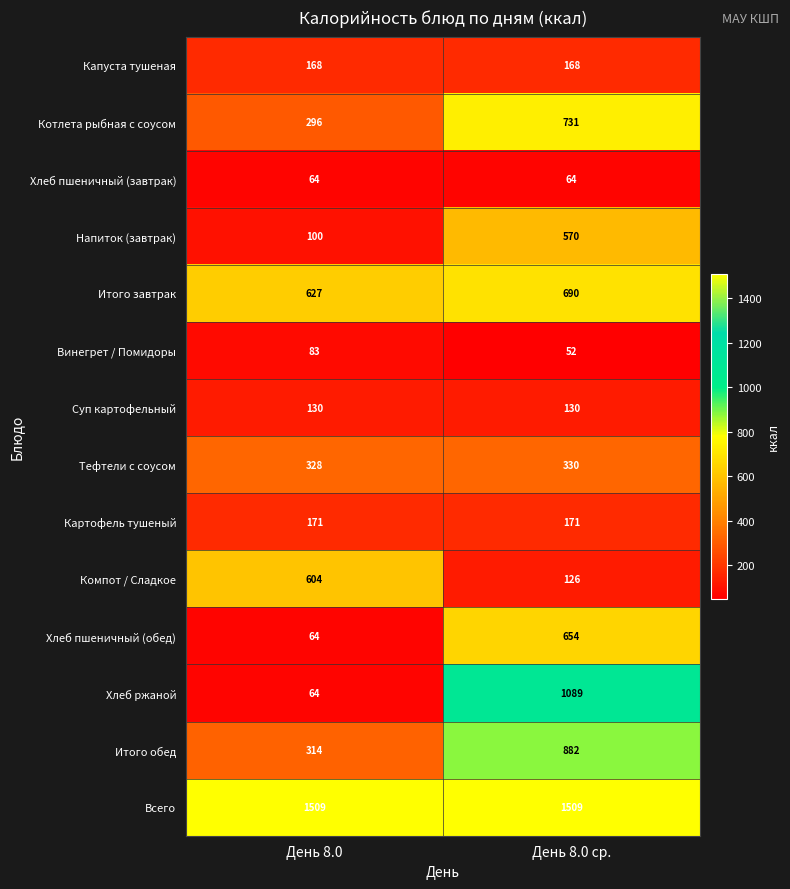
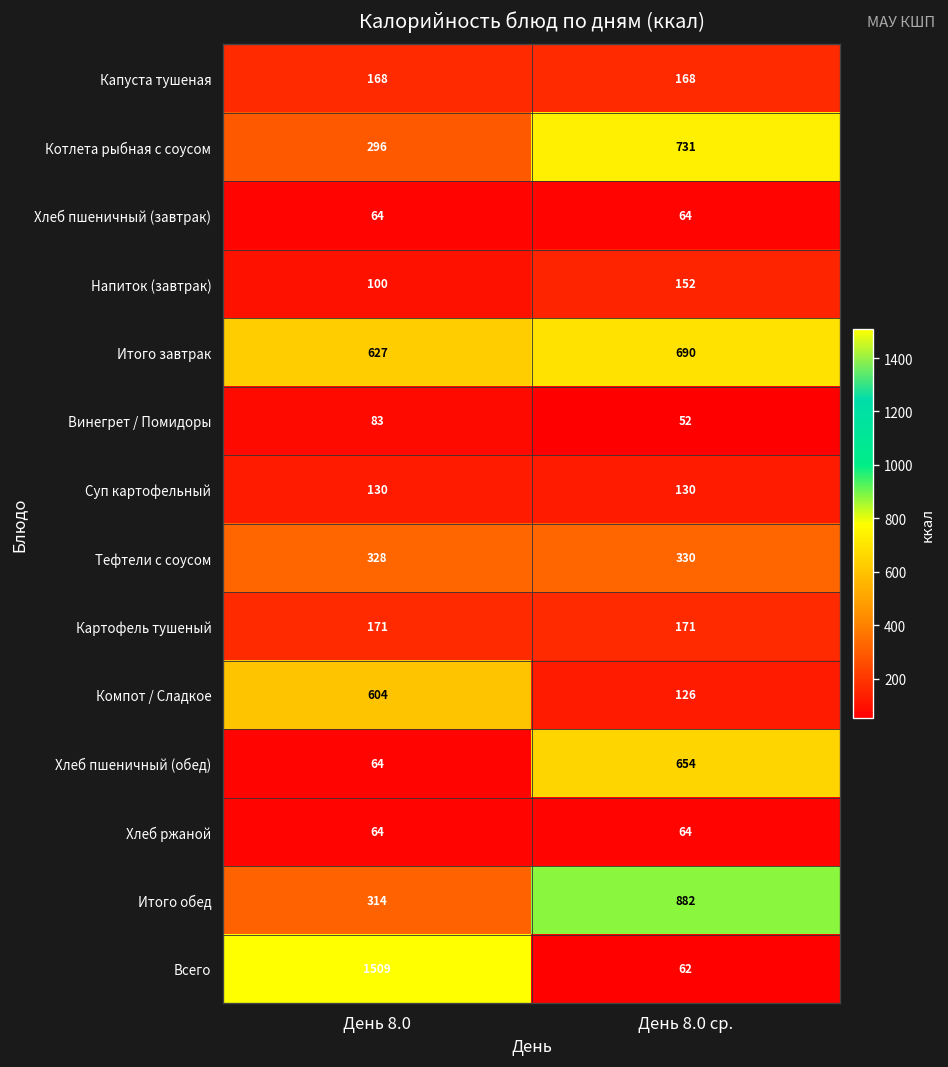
  {
    "Капуста тушеная": {
      "День 8.0": 168,
      "День 8.0 ср.": 168
    },
    "Котлета рыбная с соусом": {
      "День 8.0": 296,
      "День 8.0 ср.": 731
    },
    "Хлеб пшеничный (завтрак)": {
      "День 8.0": 64,
      "День 8.0 ср.": 64
    },
    "Напиток (завтрак)": {
      "День 8.0": 100,
-     "День 8.0 ср.": 570
+     "День 8.0 ср.": 152
    },
    "Итого завтрак": {
      "День 8.0": 627,
      "День 8.0 ср.": 690
    },
    "Винегрет / Помидоры": {
      "День 8.0": 83,
      "День 8.0 ср.": 52
    },
    "Суп картофельный": {
      "День 8.0": 130,
      "День 8.0 ср.": 130
    },
    "Тефтели с соусом": {
      "День 8.0": 328,
      "День 8.0 ср.": 330
    },
    "Картофель тушеный": {
      "День 8.0": 171,
      "День 8.0 ср.": 171
    },
    "Компот / Сладкое": {
      "День 8.0": 604,
      "День 8.0 ср.": 126
    },
    "Хлеб пшеничный (обед)": {
      "День 8.0": 64,
      "День 8.0 ср.": 654
    },
    "Хлеб ржаной": {
      "День 8.0": 64,
-     "День 8.0 ср.": 1089
+     "День 8.0 ср.": 64
    },
    "Итого обед": {
      "День 8.0": 314,
      "День 8.0 ср.": 882
    },
    "Всего": {
      "День 8.0": 1509,
-     "День 8.0 ср.": 1509
+     "День 8.0 ср.": 62
    }
  }
